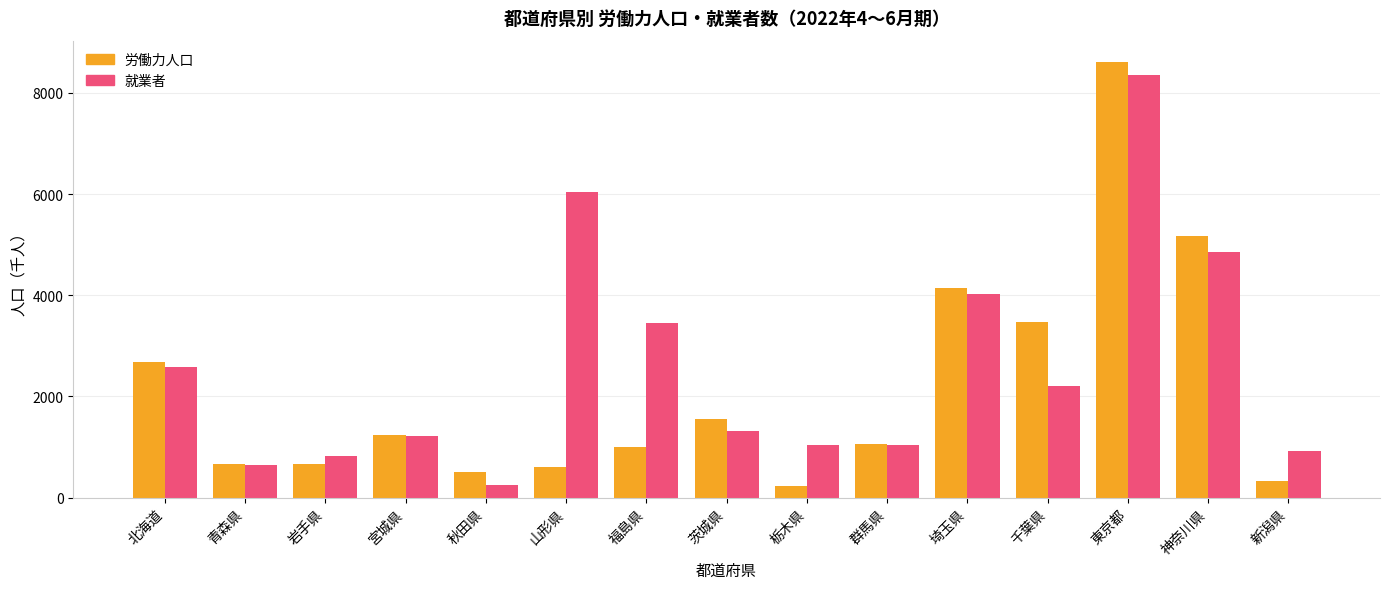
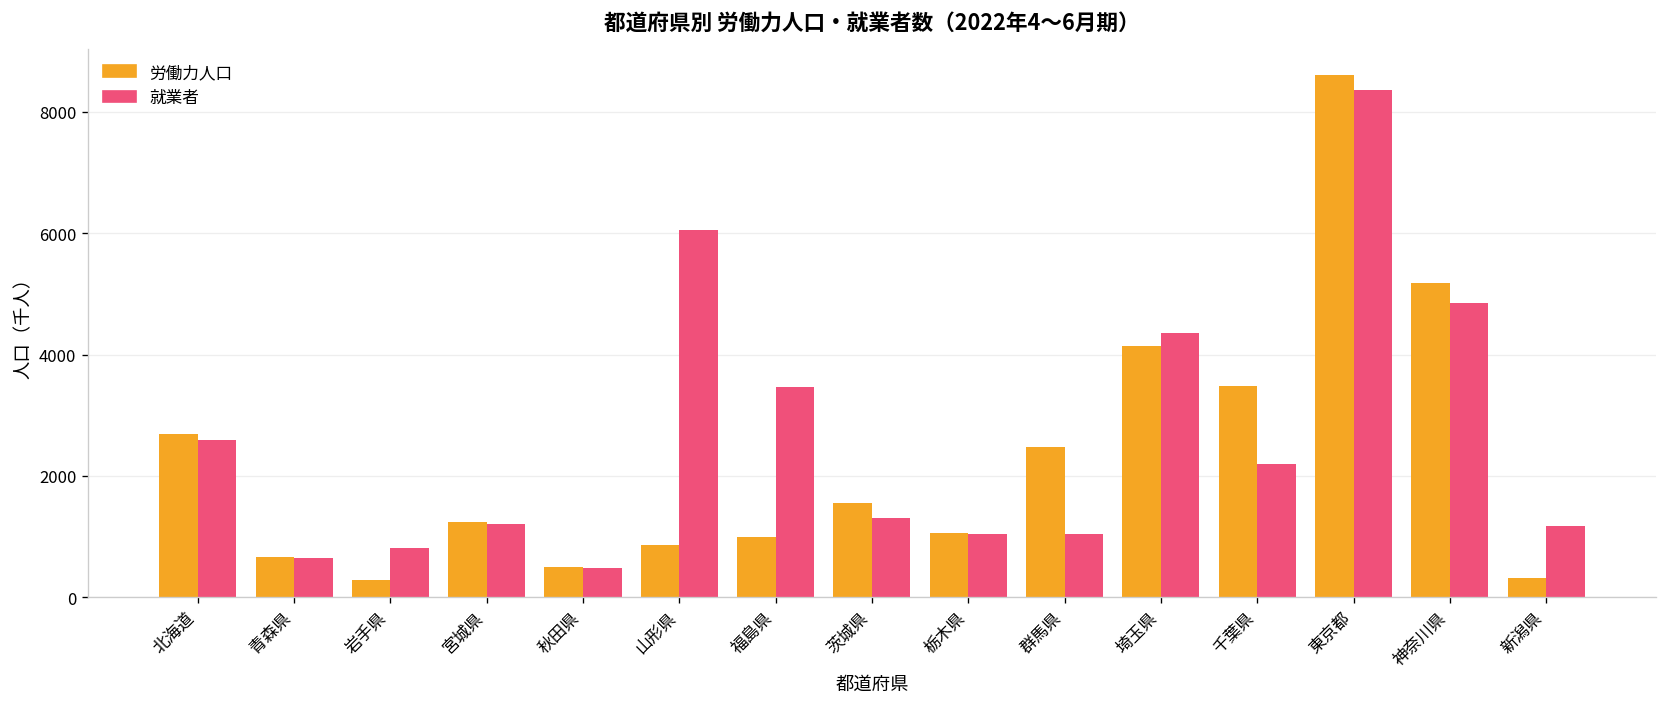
  {
    "労働力人口": {
      "北海道": 2700,
      "青森県": 700,
-     "岩手県": 700,
+     "岩手県": 300,
      "宮城県": 1200,
      "秋田県": 500,
-     "山形県": 600,
+     "山形県": 900,
      "福島県": 1000,
      "茨城県": 1500,
-     "栃木県": 200,
-     "群馬県": 1100,
+     "栃木県": 1100,
+     "群馬県": 2500,
      "埼玉県": 4100,
      "千葉県": 3500,
      "東京都": 8600,
      "神奈川県": 5200,
      "新潟県": 300
    },
    "就業者": {
      "北海道": 2600,
      "青森県": 700,
      "岩手県": 800,
      "宮城県": 1200,
-     "秋田県": 300,
+     "秋田県": 500,
      "山形県": 6100,
      "福島県": 3500,
      "茨城県": 1300,
      "栃木県": 1000,
      "群馬県": 1000,
-     "埼玉県": 4000,
+     "埼玉県": 4400,
      "千葉県": 2200,
      "東京都": 8400,
      "神奈川県": 4800,
-     "新潟県": 900
+     "新潟県": 1200
    }
  }
